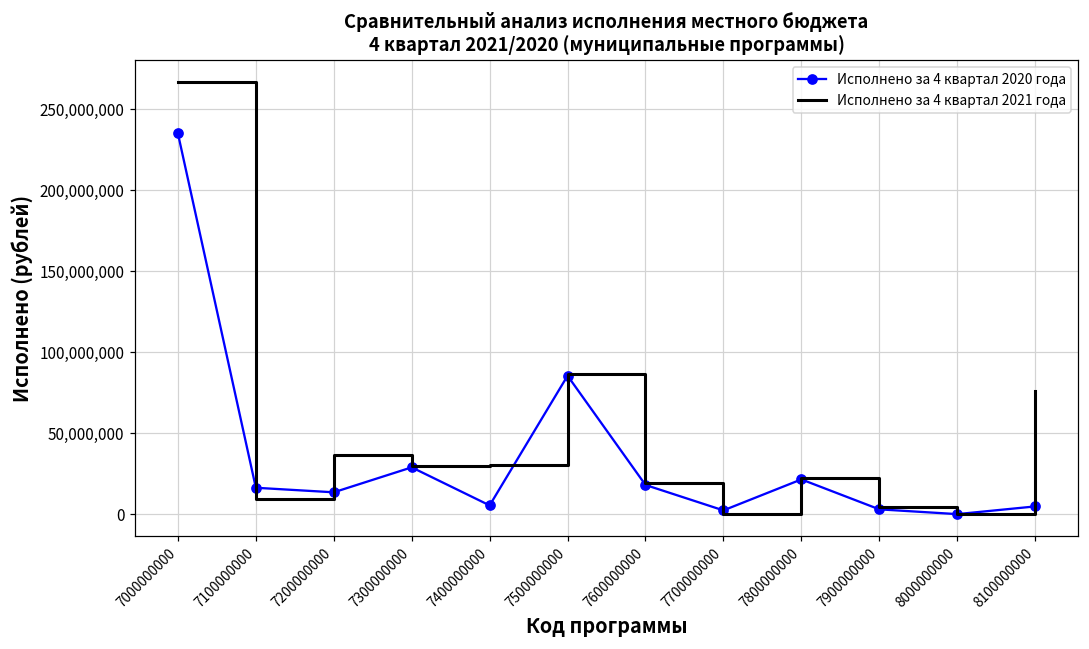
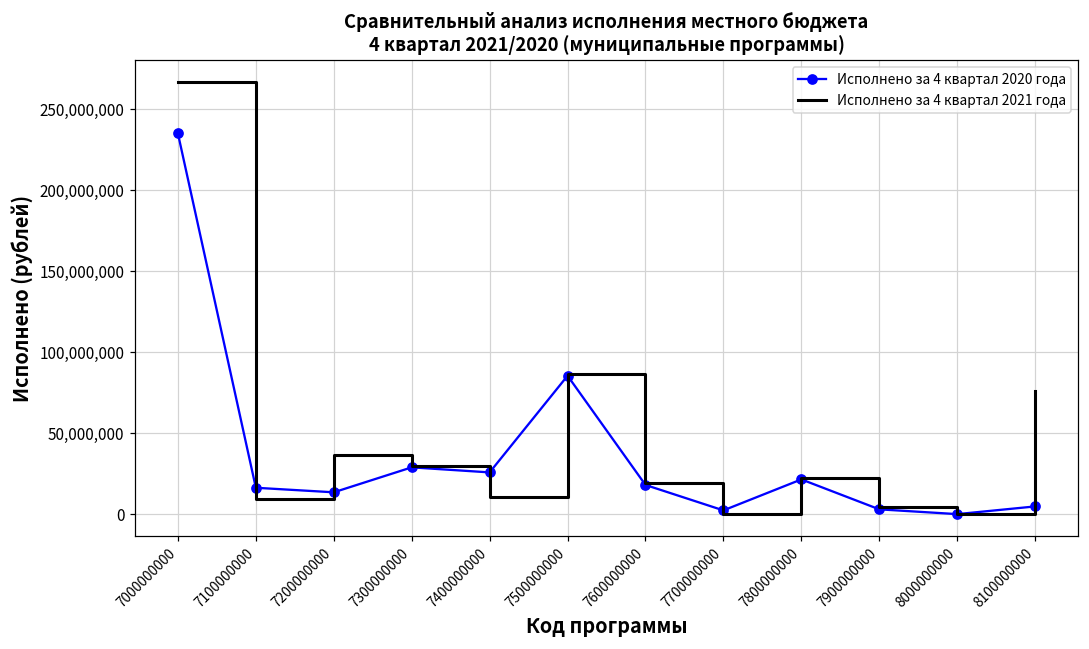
  {
    "Исполнено за 4 квартал 2020 года": {
      "7000000000": "235,000,000",
      "7100000000": "16,000,000",
      "7200000000": "13,000,000",
-     "7400000000": "5,000,000",
+     "7400000000": "26,000,000",
      "7700000000": "2,000,000",
      "8100000000": "5,000,000"
    },
    "Исполнено за 4 квартал 2021 года": {
      "7000000000": "267,000,000",
      "7100000000": "9,000,000",
      "7200000000": "36,000,000",
-     "7400000000": "30,000,000",
+     "7400000000": "10,000,000",
      "7700000000": "0",
      "8100000000": "76,000,000"
    }
  }
